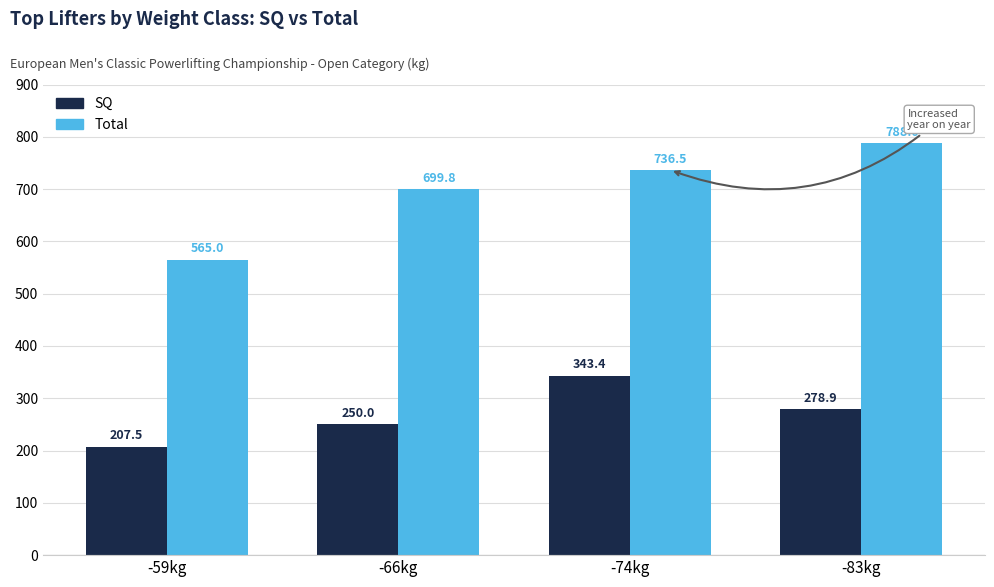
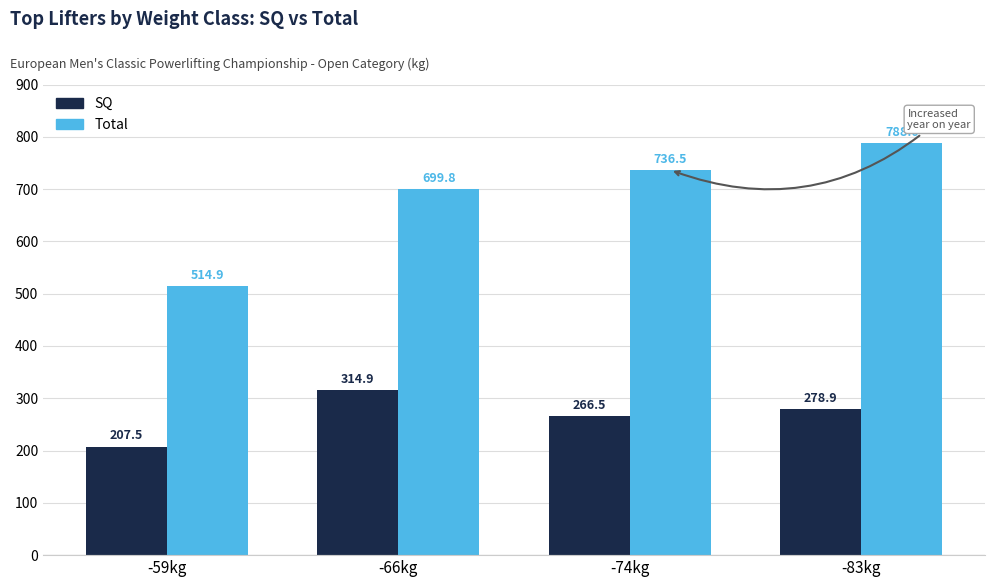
  {
    "SQ": {
      "-59kg": 207.5,
-     "-66kg": 250.0,
-     "-74kg": 343.4,
+     "-66kg": 314.9,
+     "-74kg": 266.5,
      "-83kg": 278.9
    },
    "Total": {
-     "-59kg": 565.0,
+     "-59kg": 514.9,
      "-66kg": 699.8
    }
  }
